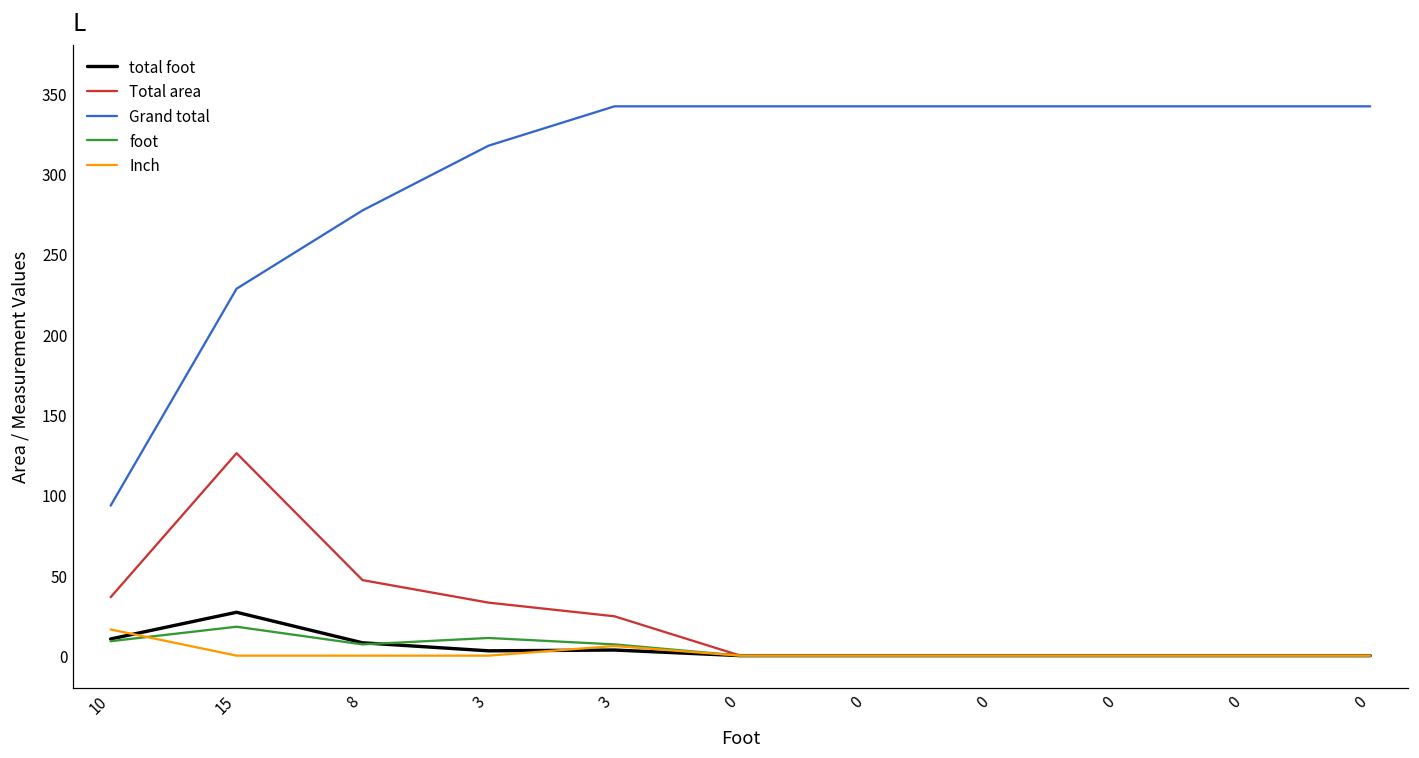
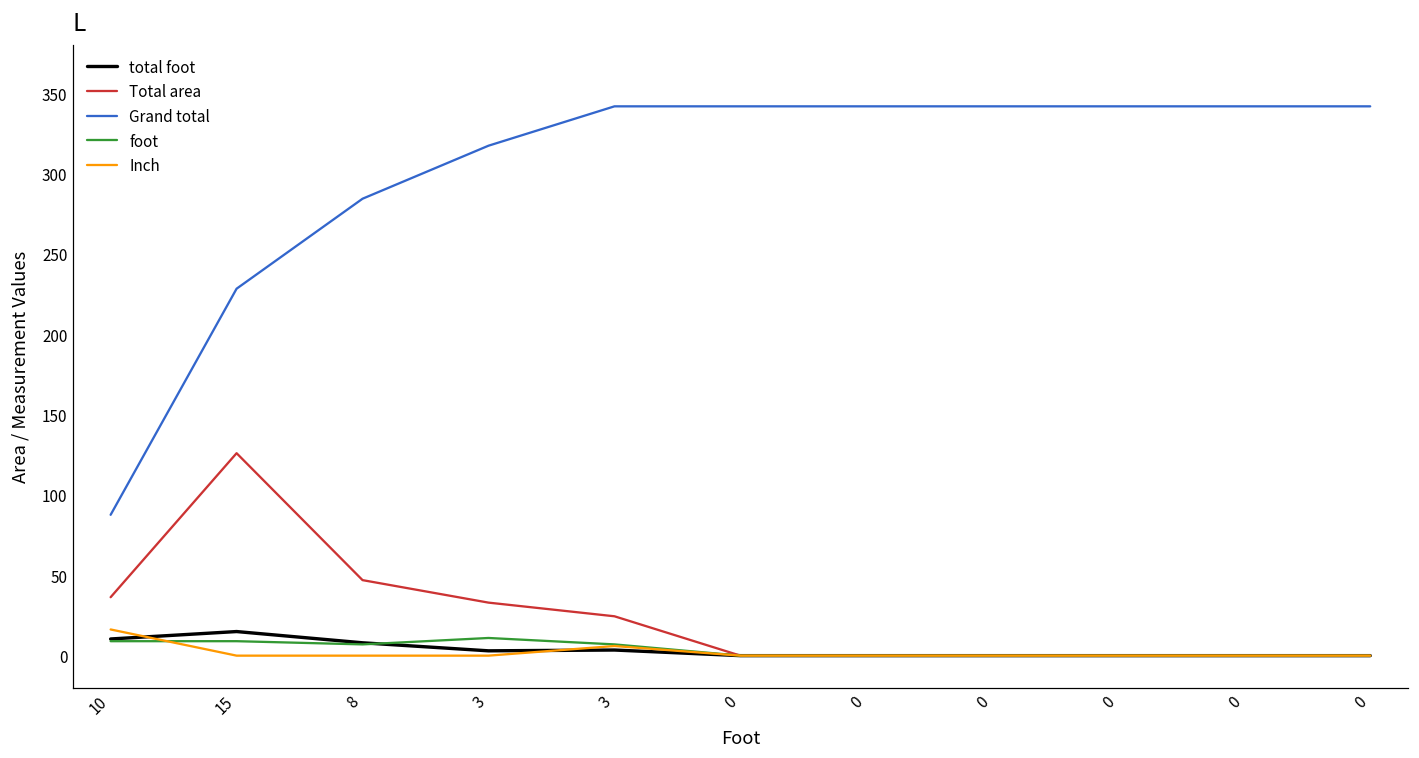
  {
    "total foot": {
-     "15": 27
+     "15": 15
    },
    "Total area": {
      "10": 36,
      "15": 126,
      "8": 47
    },
    "Grand total": {
-     "10": 93,
+     "10": 88,
      "15": 228,
-     "8": 277
+     "8": 284
    },
    "foot": {
-     "15": 18
+     "15": 9
    },
    "Inch": {
      "10": 16,
      "15": 0,
      "8": 0
    }
  }
